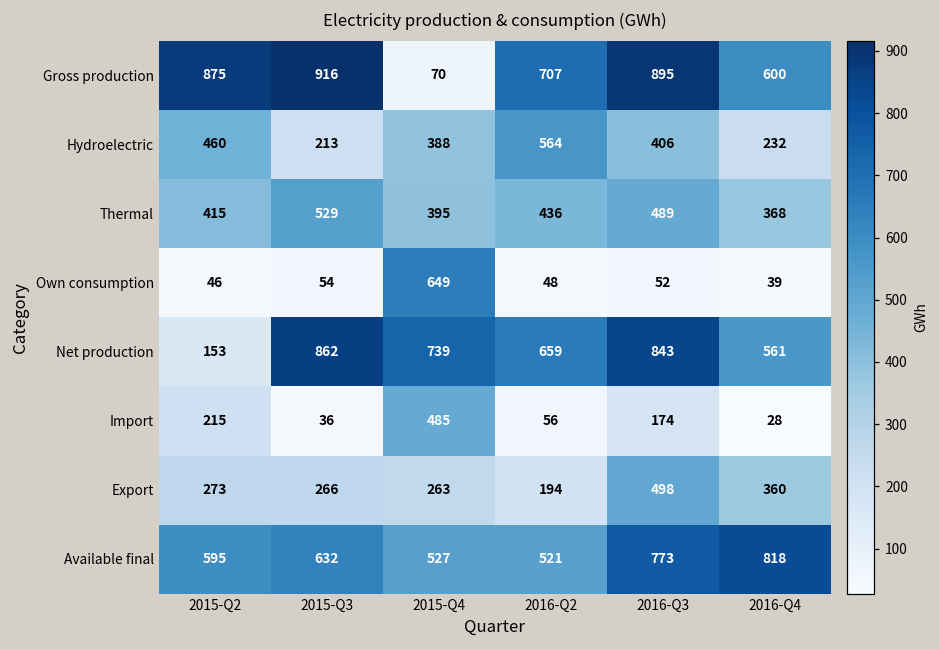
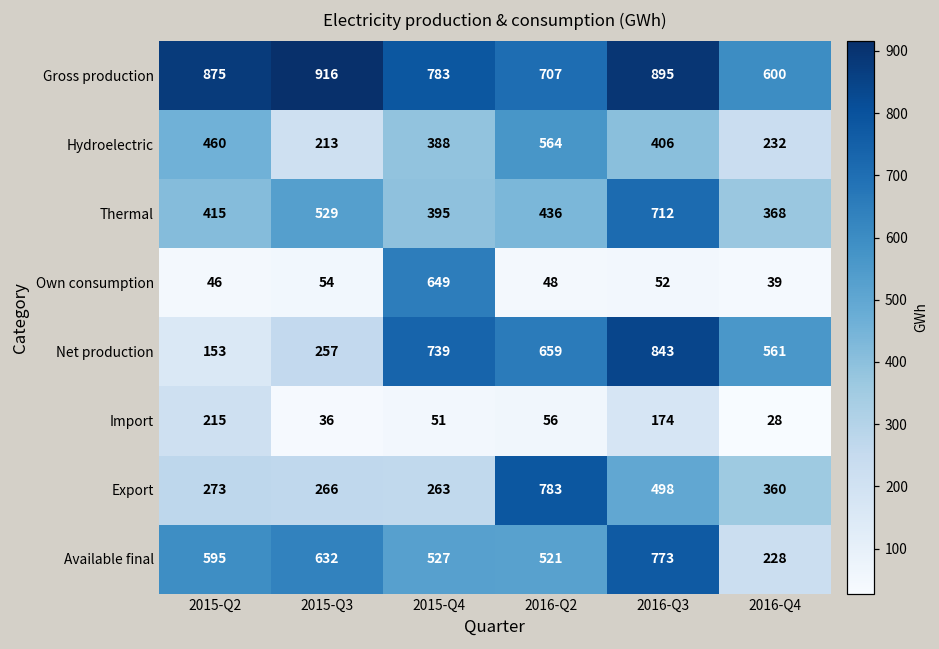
  {
    "Gross production": {
      "2015-Q2": 875,
      "2015-Q3": 916,
-     "2015-Q4": 70,
+     "2015-Q4": 783,
      "2016-Q2": 707,
      "2016-Q3": 895,
      "2016-Q4": 600
    },
    "Hydroelectric": {
      "2015-Q2": 460,
      "2015-Q3": 213,
      "2015-Q4": 388,
      "2016-Q2": 564,
      "2016-Q3": 406,
      "2016-Q4": 232
    },
    "Thermal": {
      "2015-Q2": 415,
      "2015-Q3": 529,
      "2015-Q4": 395,
      "2016-Q2": 436,
-     "2016-Q3": 489,
+     "2016-Q3": 712,
      "2016-Q4": 368
    },
    "Own consumption": {
      "2015-Q2": 46,
      "2015-Q3": 54,
      "2015-Q4": 649,
      "2016-Q2": 48,
      "2016-Q3": 52,
      "2016-Q4": 39
    },
    "Net production": {
      "2015-Q2": 153,
-     "2015-Q3": 862,
+     "2015-Q3": 257,
      "2015-Q4": 739,
      "2016-Q2": 659,
      "2016-Q3": 843,
      "2016-Q4": 561
    },
    "Import": {
      "2015-Q2": 215,
      "2015-Q3": 36,
-     "2015-Q4": 485,
+     "2015-Q4": 51,
      "2016-Q2": 56,
      "2016-Q3": 174,
      "2016-Q4": 28
    },
    "Export": {
      "2015-Q2": 273,
      "2015-Q3": 266,
      "2015-Q4": 263,
-     "2016-Q2": 194,
+     "2016-Q2": 783,
      "2016-Q3": 498,
      "2016-Q4": 360
    },
    "Available final": {
      "2015-Q2": 595,
      "2015-Q3": 632,
      "2015-Q4": 527,
      "2016-Q2": 521,
      "2016-Q3": 773,
-     "2016-Q4": 818
+     "2016-Q4": 228
    }
  }
